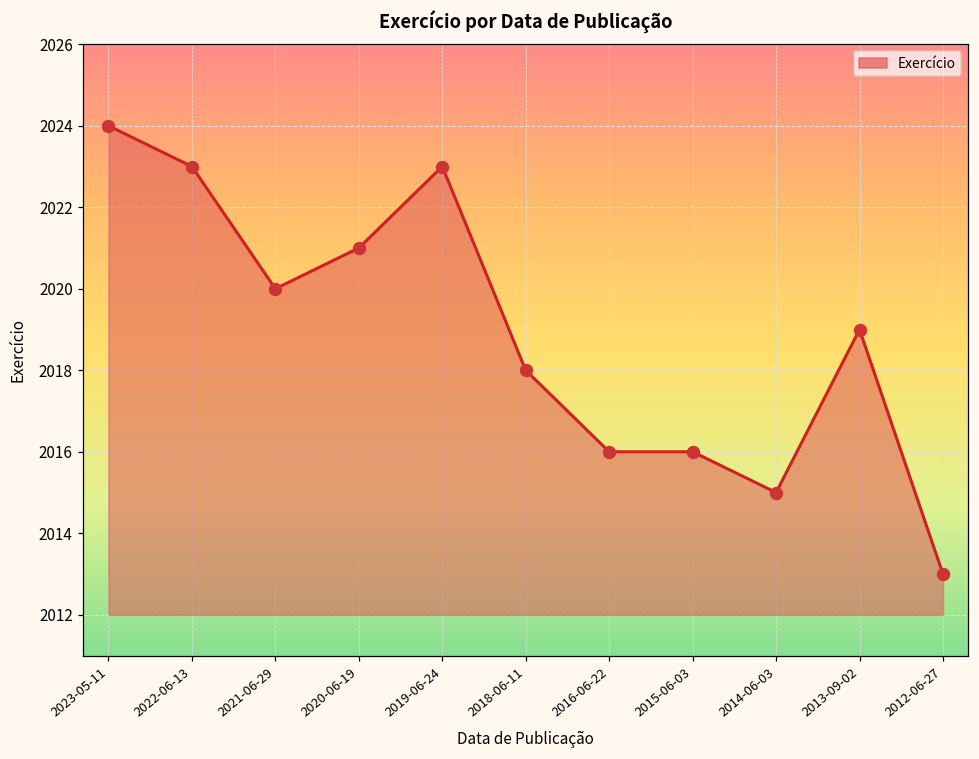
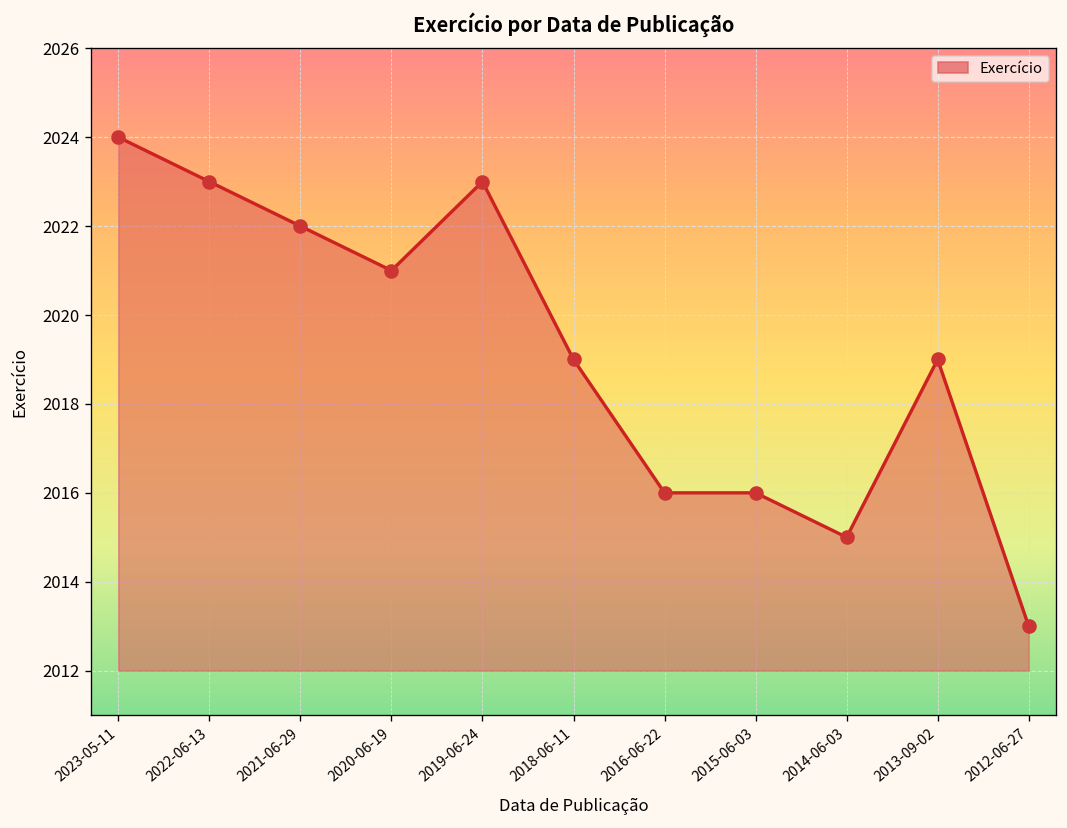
  {
    "2023-05-11": 2024,
    "2022-06-13": 2023,
-   "2021-06-29": 2020,
+   "2021-06-29": 2022,
    "2020-06-19": 2021,
    "2019-06-24": 2023,
-   "2018-06-11": 2018,
+   "2018-06-11": 2019,
    "2016-06-22": 2016,
    "2015-06-03": 2016,
    "2014-06-03": 2015,
    "2013-09-02": 2019,
    "2012-06-27": 2013
  }
